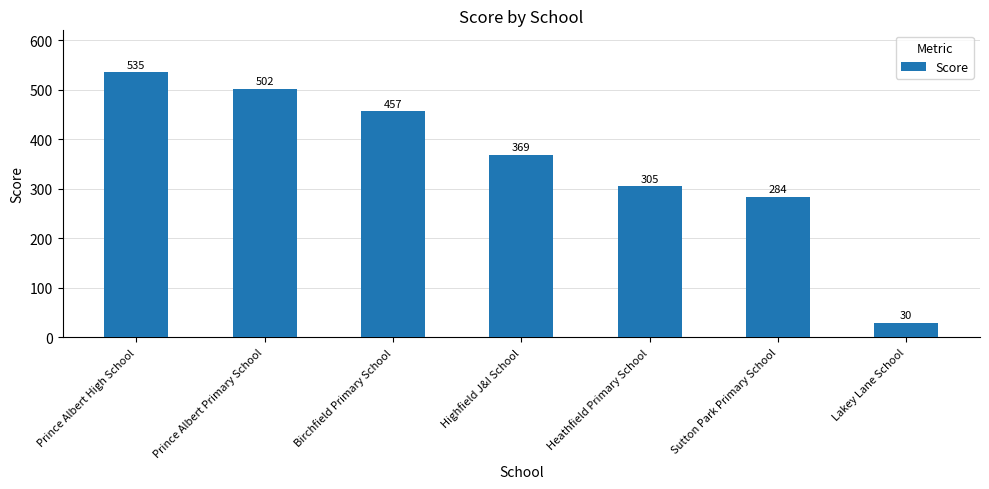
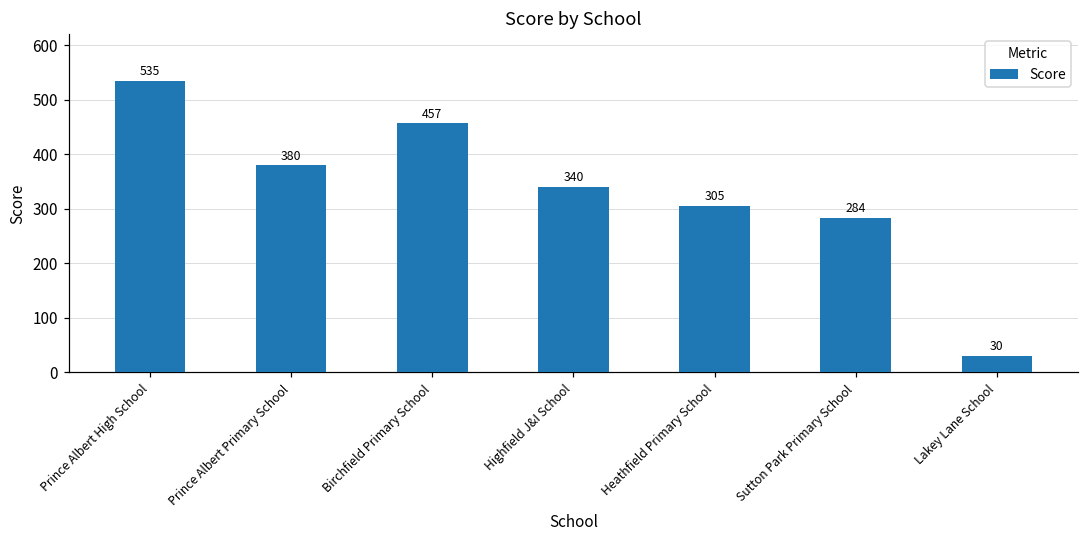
  {
    "Prince Albert High School": 535,
-   "Prince Albert Primary School": 502,
+   "Prince Albert Primary School": 380,
    "Birchfield Primary School": 457,
-   "Highfield J&I School": 369,
+   "Highfield J&I School": 340,
    "Heathfield Primary School": 305,
    "Sutton Park Primary School": 284,
    "Lakey Lane School": 30
  }
